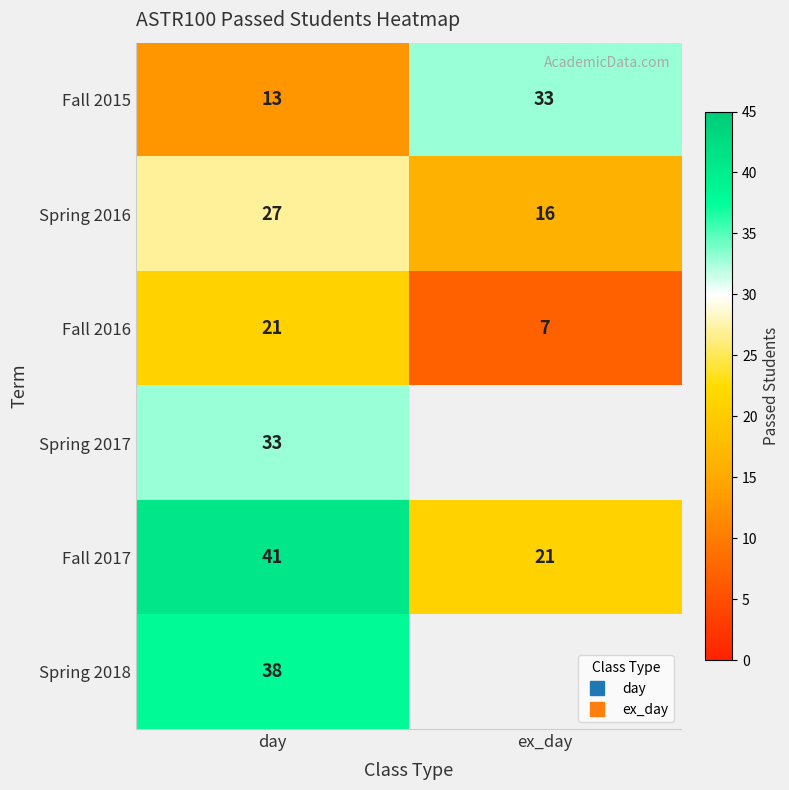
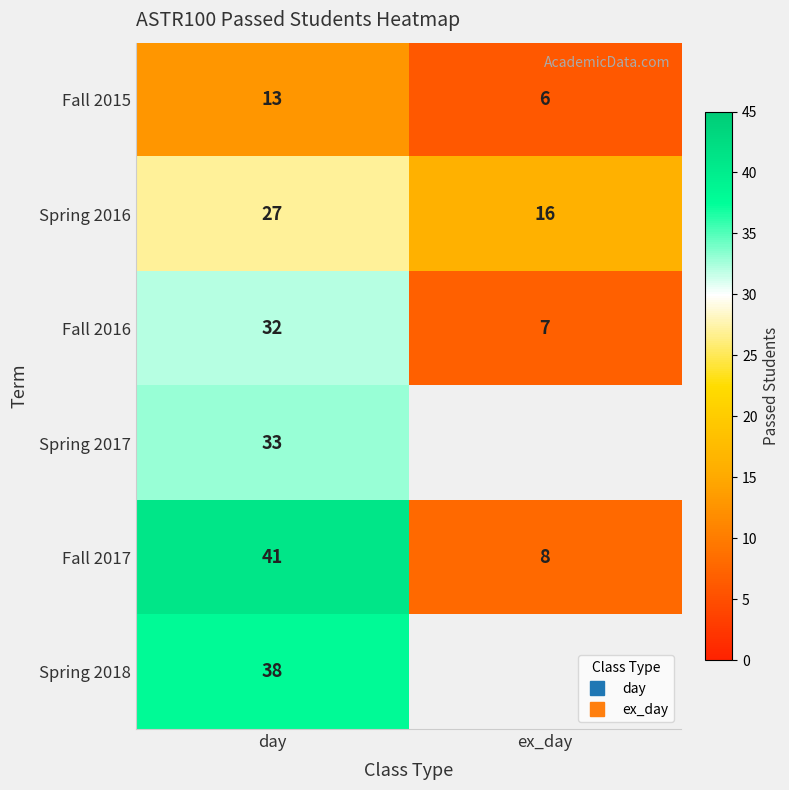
  {
    "Fall 2015": {
      "day": 13,
-     "ex_day": 33
+     "ex_day": 6
    },
    "Spring 2016": {
      "day": 27,
      "ex_day": 16
    },
    "Fall 2016": {
-     "day": 21,
+     "day": 32,
      "ex_day": 7
    },
    "Spring 2017": {
      "day": 33
    },
    "Fall 2017": {
      "day": 41,
-     "ex_day": 21
+     "ex_day": 8
    },
    "Spring 2018": {
      "day": 38
    }
  }
